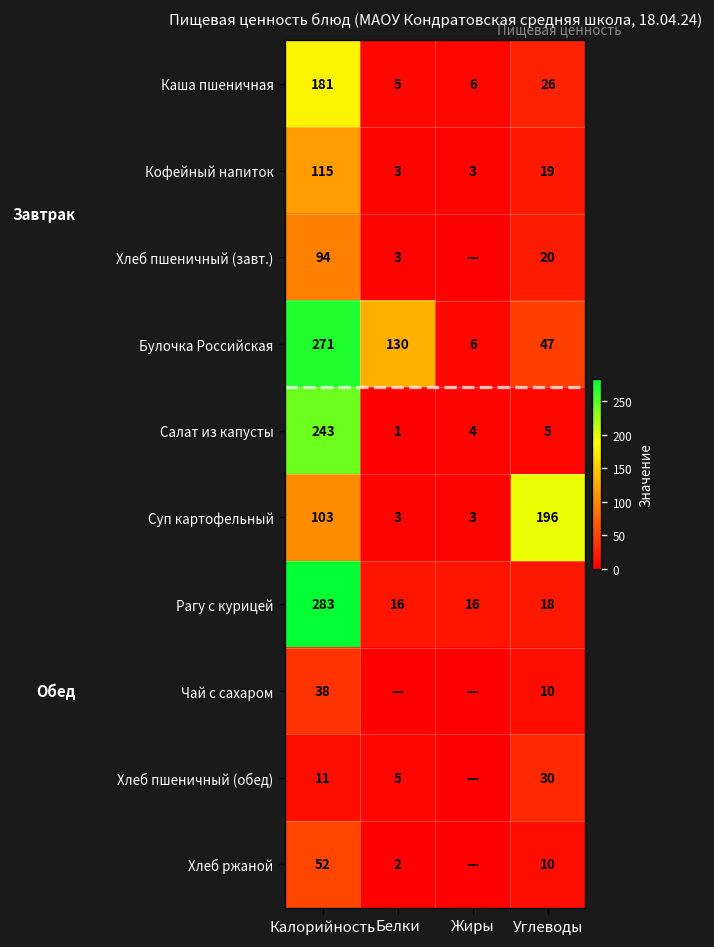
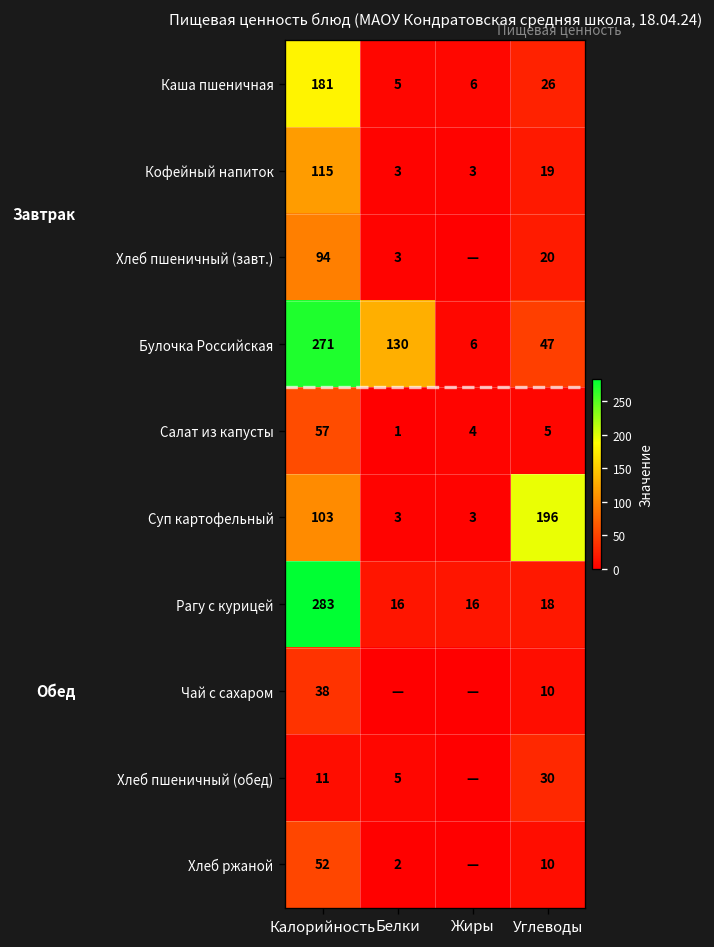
  {
    "Каша пшеничная": {
      "Калорийность": 181,
      "Белки": 5,
      "Жиры": 6,
      "Углеводы": 26
    },
    "Кофейный напиток": {
      "Калорийность": 115,
      "Белки": 3,
      "Жиры": 3,
      "Углеводы": 19
    },
    "Хлеб пшеничный (завт.)": {
      "Калорийность": 94,
      "Белки": 3,
      "Углеводы": 20
    },
    "Булочка Российская": {
      "Калорийность": 271,
      "Белки": 130,
      "Жиры": 6,
      "Углеводы": 47
    },
    "Салат из капусты": {
-     "Калорийность": 243,
+     "Калорийность": 57,
      "Белки": 1,
      "Жиры": 4,
      "Углеводы": 5
    },
    "Суп картофельный": {
      "Калорийность": 103,
      "Белки": 3,
      "Жиры": 3,
      "Углеводы": 196
    },
    "Рагу с курицей": {
      "Калорийность": 283,
      "Белки": 16,
      "Жиры": 16,
      "Углеводы": 18
    },
    "Чай с сахаром": {
      "Калорийность": 38,
      "Углеводы": 10
    },
    "Хлеб пшеничный (обед)": {
      "Калорийность": 11,
      "Белки": 5,
      "Углеводы": 30
    },
    "Хлеб ржаной": {
      "Калорийность": 52,
      "Белки": 2,
      "Углеводы": 10
    }
  }
